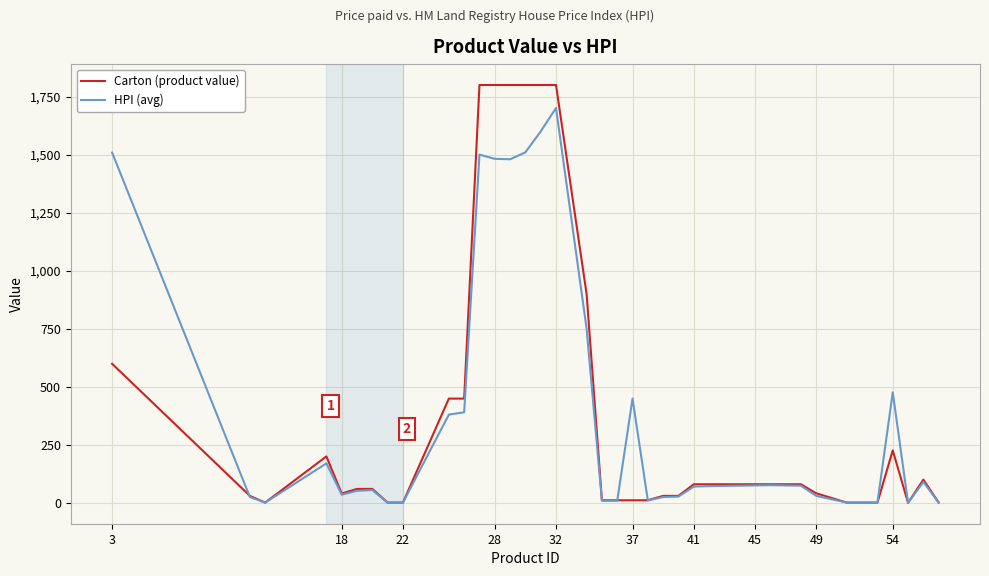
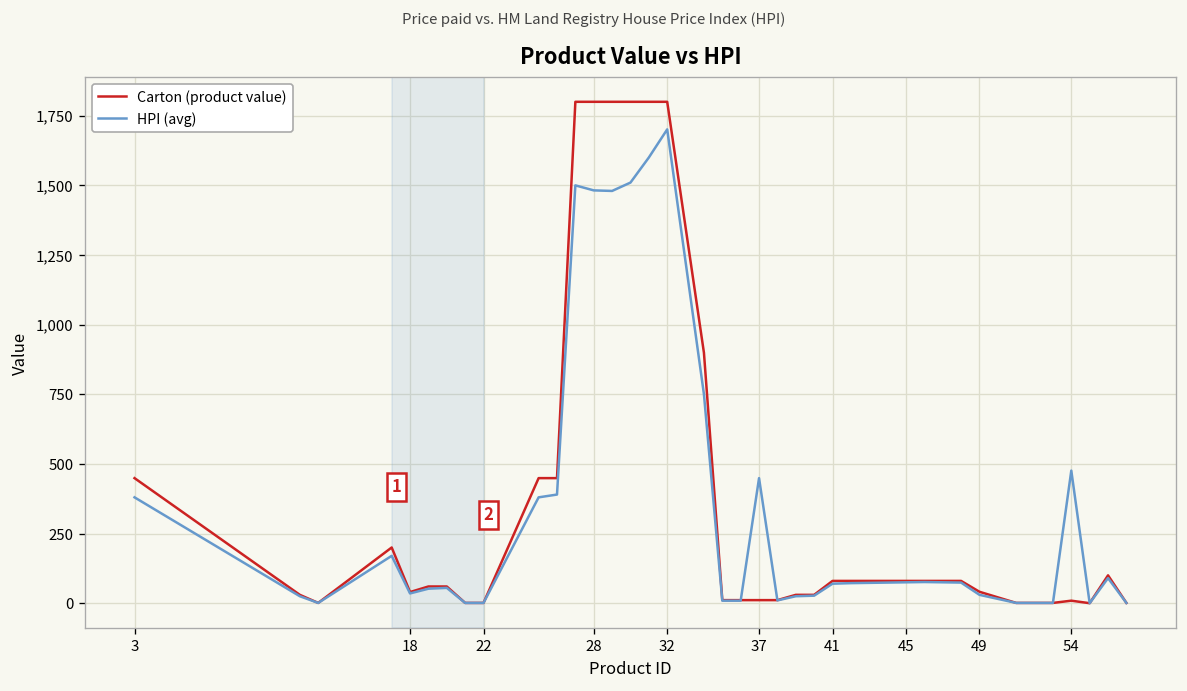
  {
    "Carton (product value)": {
-     "3": "600",
+     "3": "450",
      "28": "1,800",
      "32": "1,800",
      "37": "10",
-     "54": "230"
+     "54": "10"
    },
    "HPI (avg)": {
-     "3": "1,510",
+     "3": "380",
      "28": "1,480",
      "32": "1,700",
      "37": "450",
      "54": "480"
    }
  }
